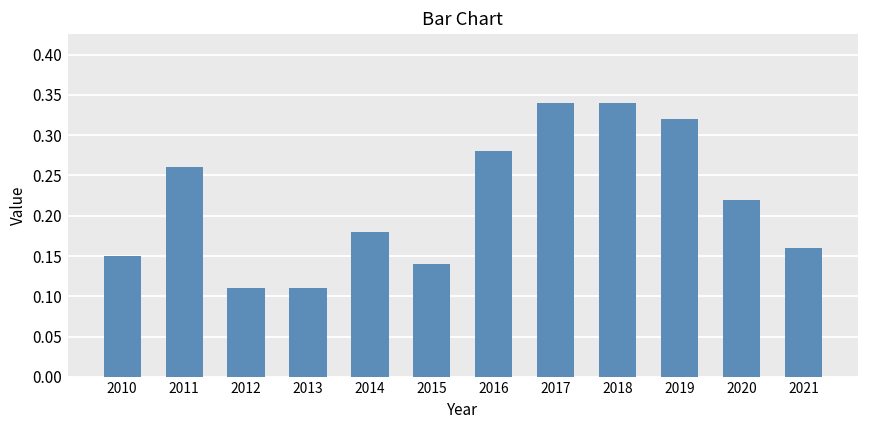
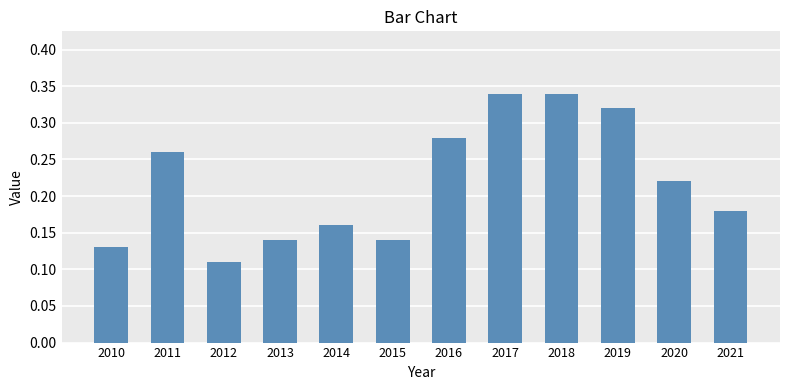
  {
-   "2010": 0.15,
+   "2010": 0.13,
    "2011": 0.26,
    "2012": 0.11,
-   "2013": 0.11,
-   "2014": 0.18,
+   "2013": 0.14,
+   "2014": 0.16,
    "2015": 0.14,
    "2016": 0.28,
    "2017": 0.34,
    "2018": 0.34,
    "2019": 0.32,
    "2020": 0.22,
-   "2021": 0.16
+   "2021": 0.18
  }
